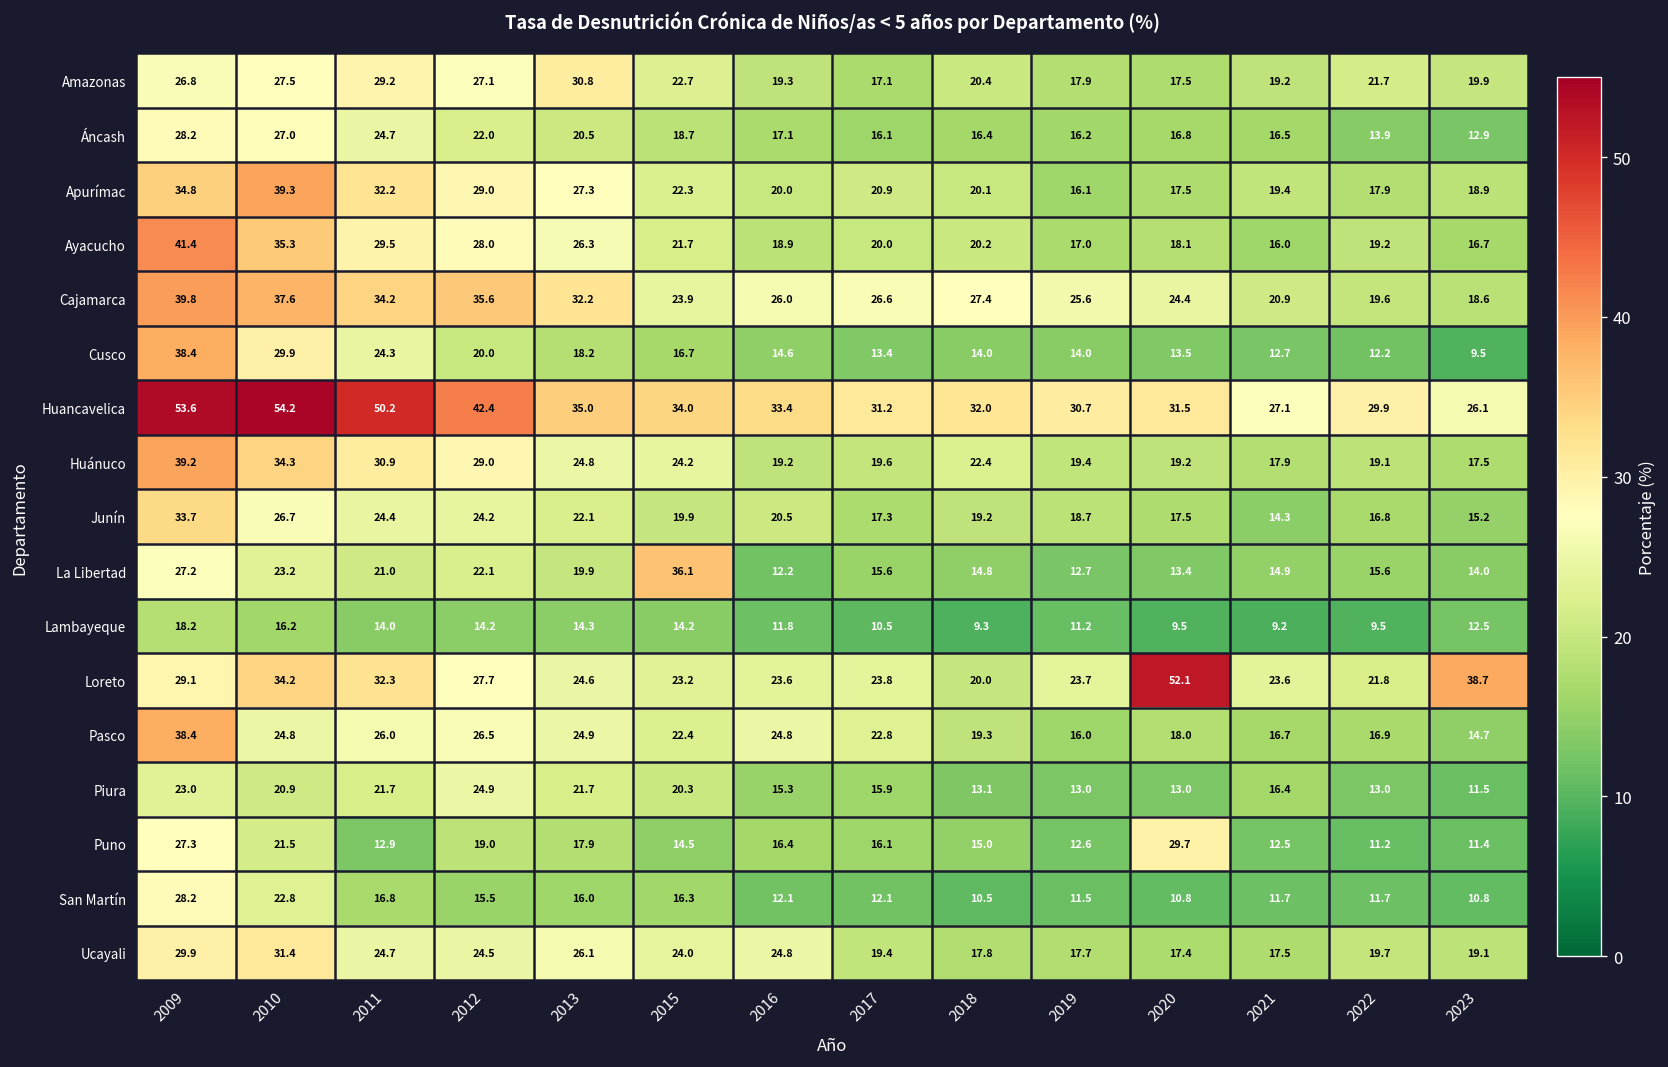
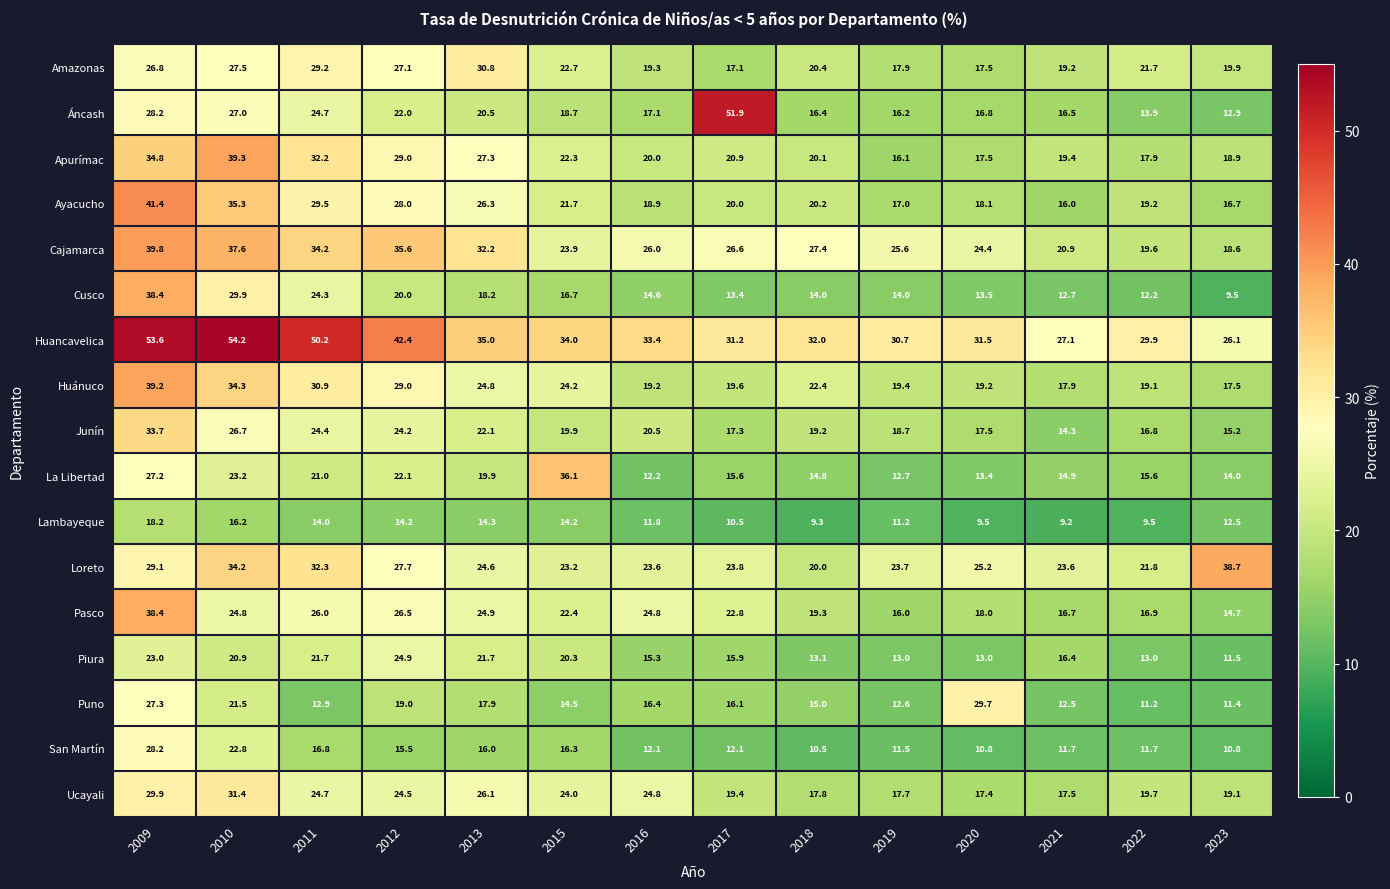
  {
    "Áncash": {
      "2009": 28.2,
      "2010": 27.0,
      "2011": 24.7,
      "2012": 22.0,
      "2013": 20.5,
      "2015": 18.7,
      "2016": 17.1,
-     "2017": 16.1,
+     "2017": 51.9,
      "2018": 16.4,
      "2019": 16.2,
      "2020": 16.8,
      "2021": 16.5,
      "2022": 13.9,
      "2023": 12.9
    },
    "Loreto": {
      "2009": 29.1,
      "2010": 34.2,
      "2011": 32.3,
      "2012": 27.7,
      "2013": 24.6,
      "2015": 23.2,
      "2016": 23.6,
      "2017": 23.8,
      "2018": 20.0,
      "2019": 23.7,
-     "2020": 52.1,
+     "2020": 25.2,
      "2021": 23.6,
      "2022": 21.8,
      "2023": 38.7
    }
  }
